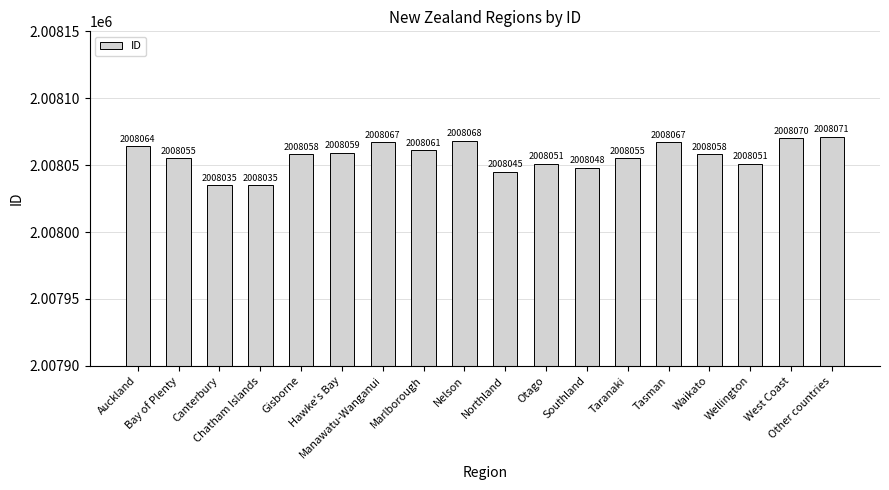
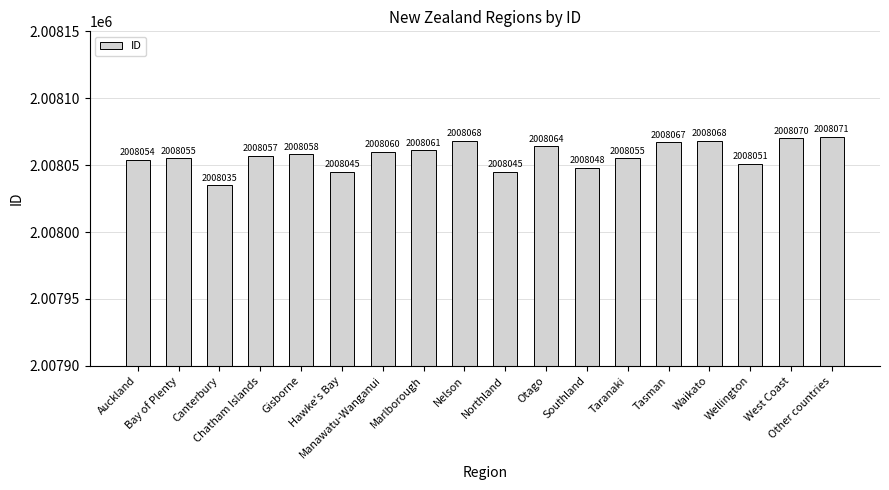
  {
-   "Auckland": 2008064,
+   "Auckland": 2008054,
    "Bay of Plenty": 2008055,
    "Canterbury": 2008035,
-   "Chatham Islands": 2008035,
+   "Chatham Islands": 2008057,
    "Gisborne": 2008058,
-   "Hawke's Bay": 2008059,
-   "Manawatu-Wanganui": 2008067,
+   "Hawke's Bay": 2008045,
+   "Manawatu-Wanganui": 2008060,
    "Marlborough": 2008061,
    "Nelson": 2008068,
    "Northland": 2008045,
-   "Otago": 2008051,
+   "Otago": 2008064,
    "Southland": 2008048,
    "Taranaki": 2008055,
    "Tasman": 2008067,
-   "Waikato": 2008058,
+   "Waikato": 2008068,
    "Wellington": 2008051,
    "West Coast": 2008070,
    "Other countries": 2008071
  }
